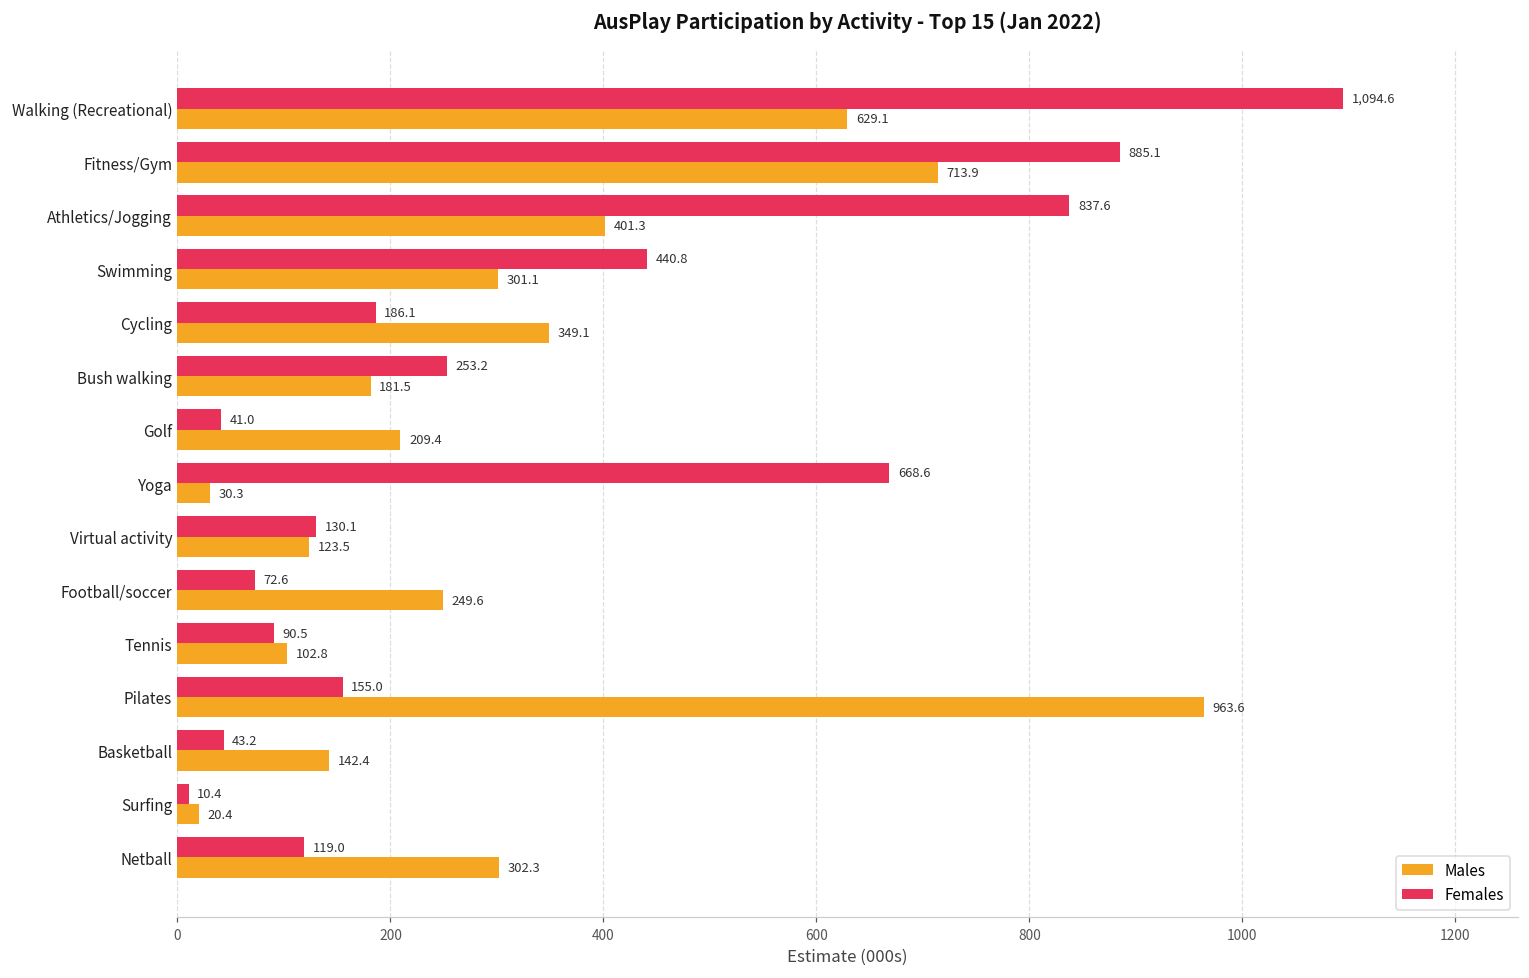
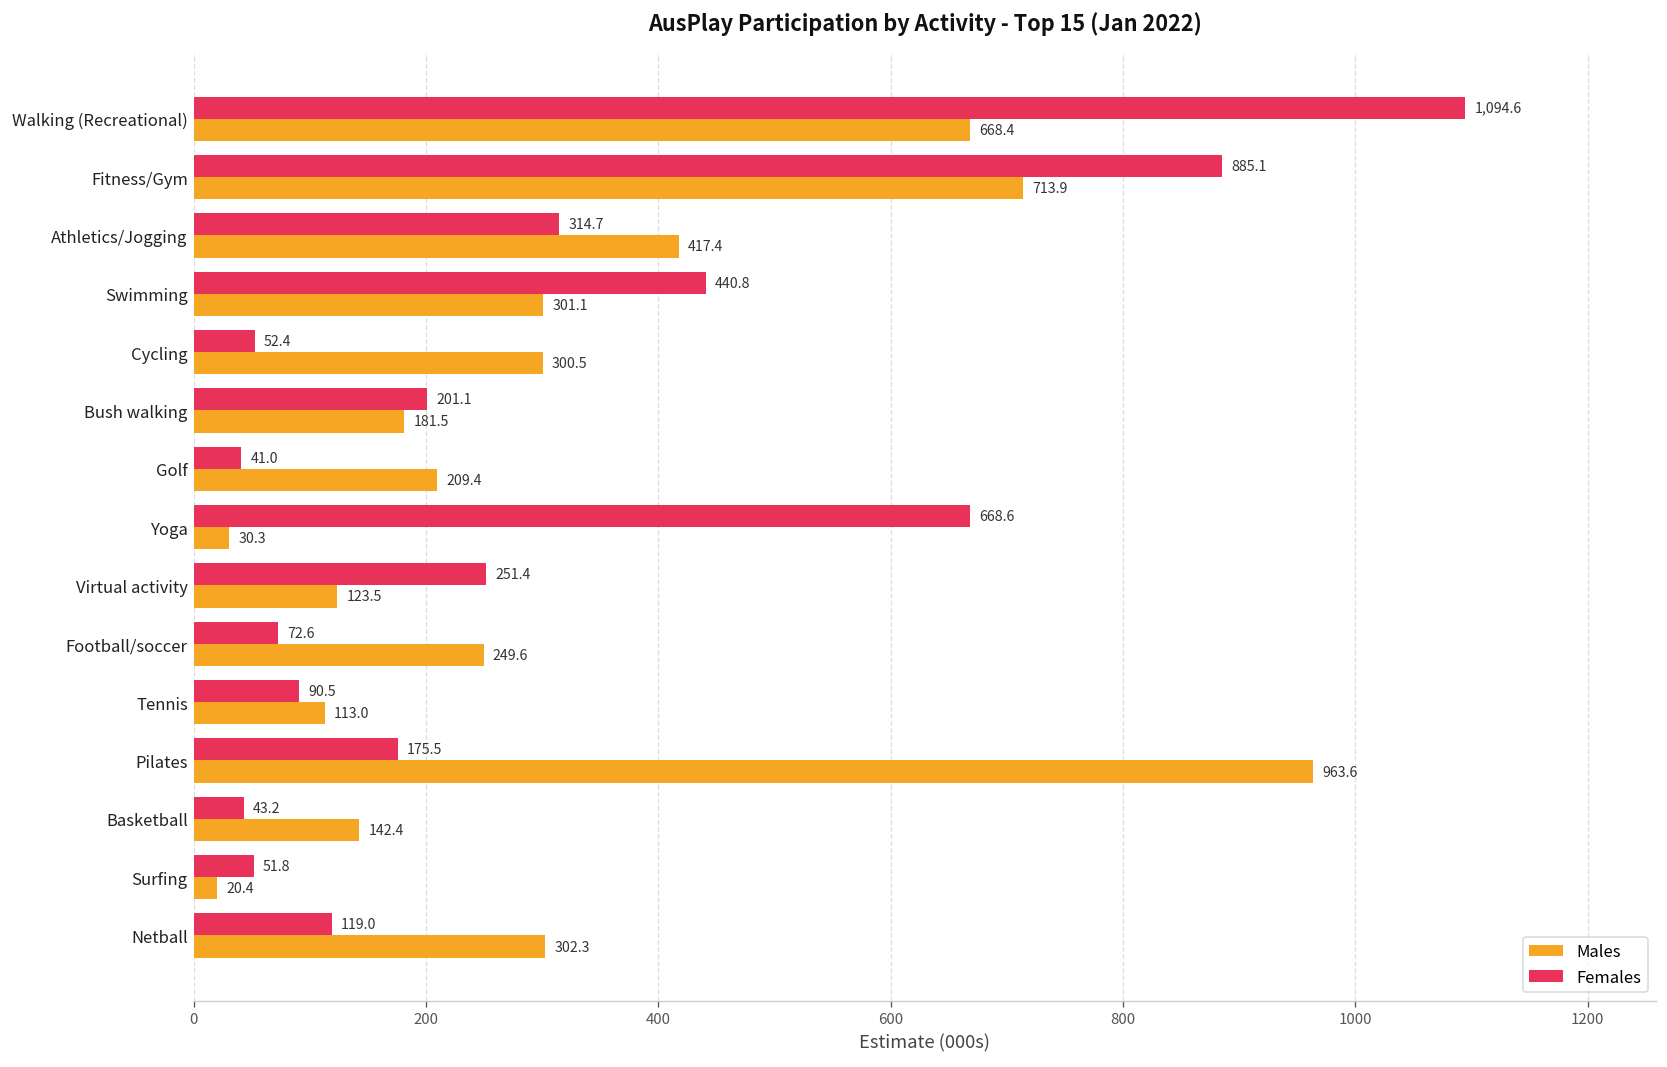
  {
    "Males": {
-     "Walking (Recreational)": "629.1",
+     "Walking (Recreational)": "668.4",
      "Fitness/Gym": "713.9",
-     "Athletics/Jogging": "401.3",
+     "Athletics/Jogging": "417.4",
      "Swimming": "301.1",
-     "Cycling": "349.1",
+     "Cycling": "300.5",
      "Bush walking": "181.5",
      "Golf": "209.4",
      "Yoga": "30.3",
      "Virtual activity": "123.5",
      "Football/soccer": "249.6",
-     "Tennis": "102.8",
+     "Tennis": "113.0",
      "Pilates": "963.6",
      "Basketball": "142.4",
      "Surfing": "20.4",
      "Netball": "302.3"
    },
    "Females": {
      "Walking (Recreational)": "1,094.6",
      "Fitness/Gym": "885.1",
-     "Athletics/Jogging": "837.6",
+     "Athletics/Jogging": "314.7",
      "Swimming": "440.8",
-     "Cycling": "186.1",
-     "Bush walking": "253.2",
+     "Cycling": "52.4",
+     "Bush walking": "201.1",
      "Golf": "41.0",
      "Yoga": "668.6",
-     "Virtual activity": "130.1",
+     "Virtual activity": "251.4",
      "Football/soccer": "72.6",
      "Tennis": "90.5",
-     "Pilates": "155.0",
+     "Pilates": "175.5",
      "Basketball": "43.2",
-     "Surfing": "10.4",
+     "Surfing": "51.8",
      "Netball": "119.0"
    }
  }
